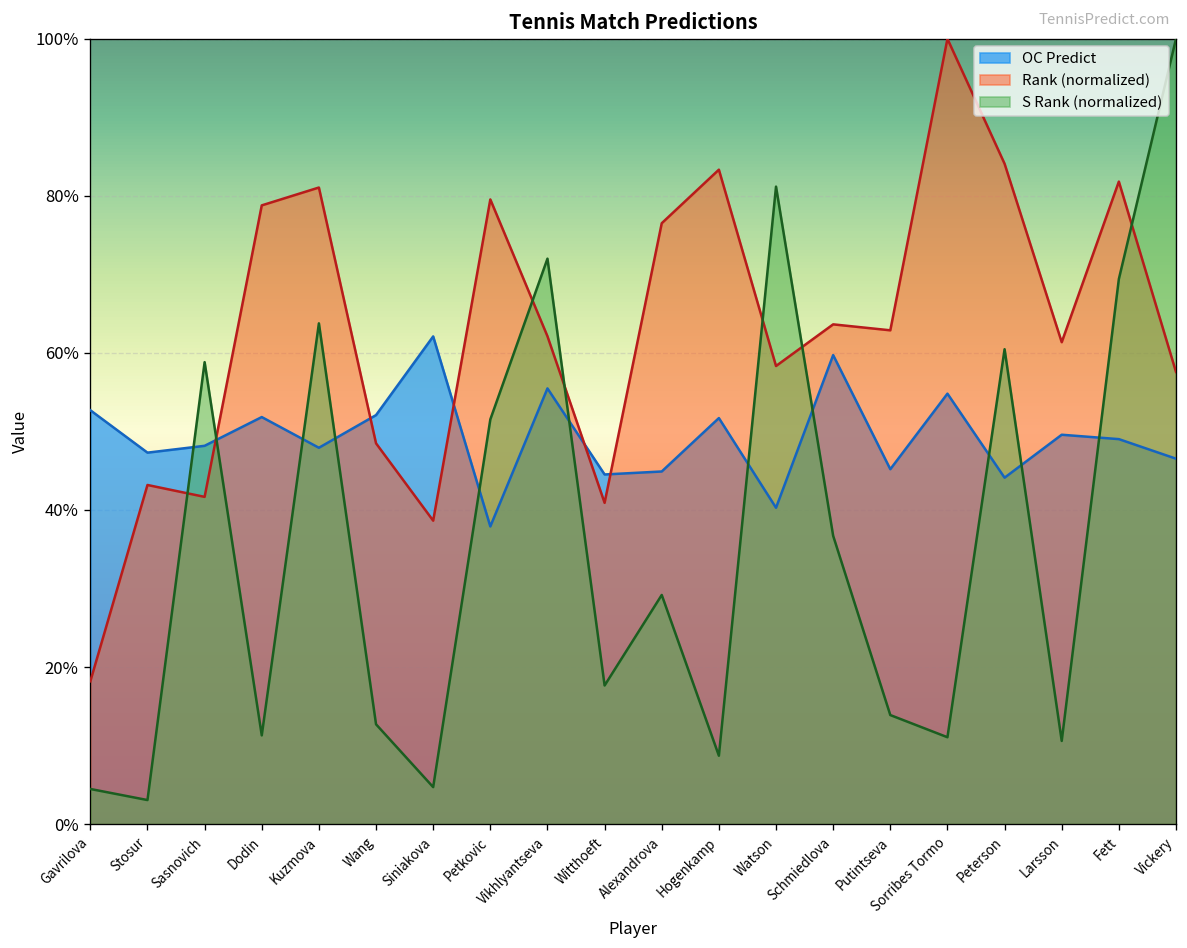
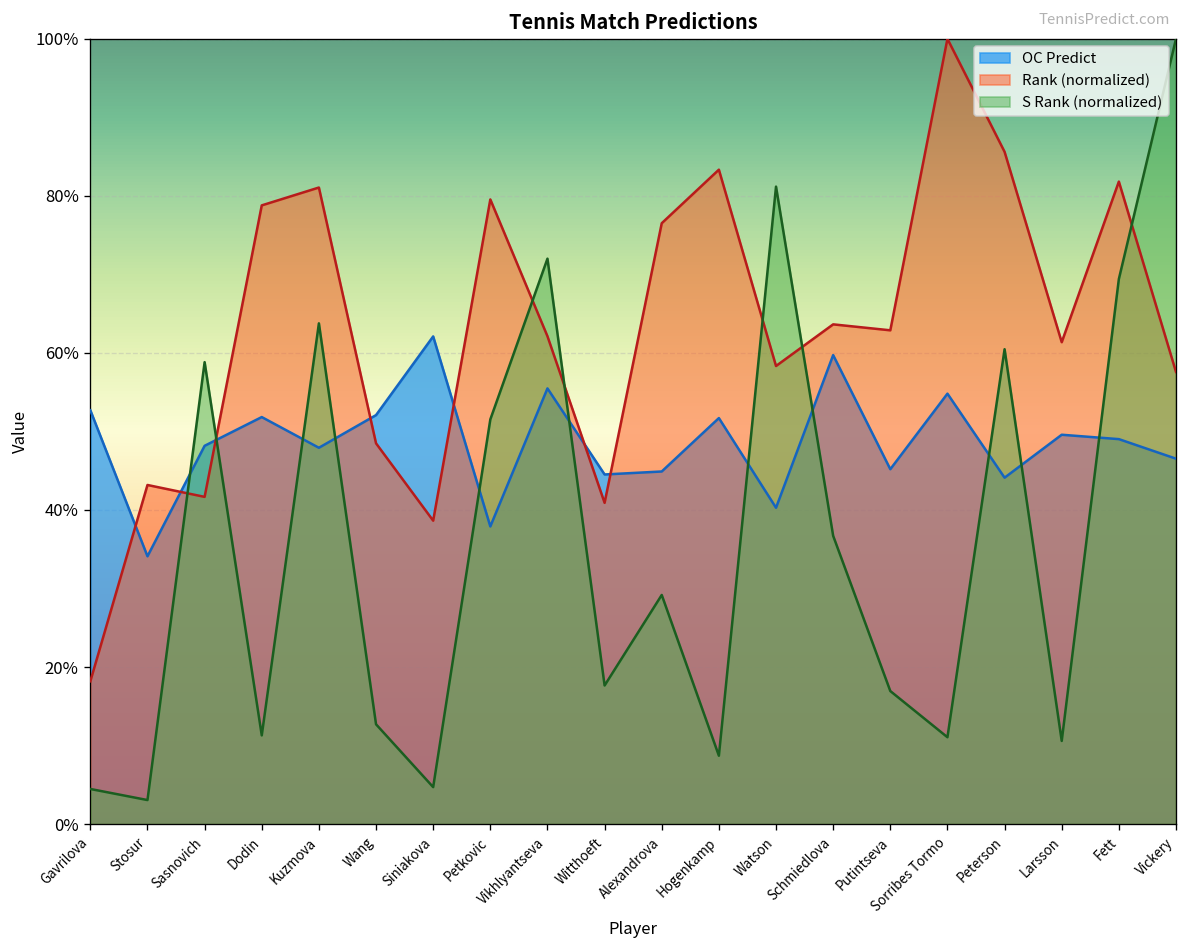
  {
    "OC Predict": {
      "Gavrilova": "53%",
-     "Stosur": "47%",
+     "Stosur": "34%",
      "Sasnovich": "48%",
      "Dodin": "52%",
      "Kuzmova": "48%",
      "Wang": "52%",
      "Siniakova": "62%",
      "Petkovic": "38%",
      "Vikhlyantseva": "55%",
      "Witthoeft": "45%",
      "Alexandrova": "45%",
      "Hogenkamp": "52%",
      "Watson": "40%",
      "Schmiedlova": "60%",
      "Putintseva": "45%",
      "Sorribes Tormo": "55%",
      "Peterson": "44%",
      "Larsson": "50%",
      "Fett": "49%",
      "Vickery": "47%"
    },
    "Rank (normalized)": {
      "Gavrilova": "18%",
      "Stosur": "43%",
      "Sasnovich": "42%",
      "Dodin": "79%",
      "Kuzmova": "81%",
      "Wang": "48%",
      "Siniakova": "39%",
      "Petkovic": "80%",
      "Vikhlyantseva": "62%",
      "Witthoeft": "41%",
      "Alexandrova": "77%",
      "Hogenkamp": "83%",
      "Watson": "58%",
      "Schmiedlova": "64%",
      "Putintseva": "63%",
      "Sorribes Tormo": "100%",
-     "Peterson": "84%",
+     "Peterson": "86%",
      "Larsson": "61%",
      "Fett": "82%",
      "Vickery": "58%"
    },
    "S Rank (normalized)": {
      "Gavrilova": "4%",
      "Stosur": "3%",
      "Sasnovich": "59%",
      "Dodin": "11%",
      "Kuzmova": "64%",
      "Wang": "13%",
      "Siniakova": "5%",
      "Petkovic": "52%",
      "Vikhlyantseva": "72%",
      "Witthoeft": "18%",
      "Alexandrova": "29%",
      "Hogenkamp": "9%",
      "Watson": "81%",
      "Schmiedlova": "37%",
-     "Putintseva": "14%",
+     "Putintseva": "17%",
      "Sorribes Tormo": "11%",
      "Peterson": "60%",
      "Larsson": "11%",
      "Fett": "69%",
      "Vickery": "100%"
    }
  }
